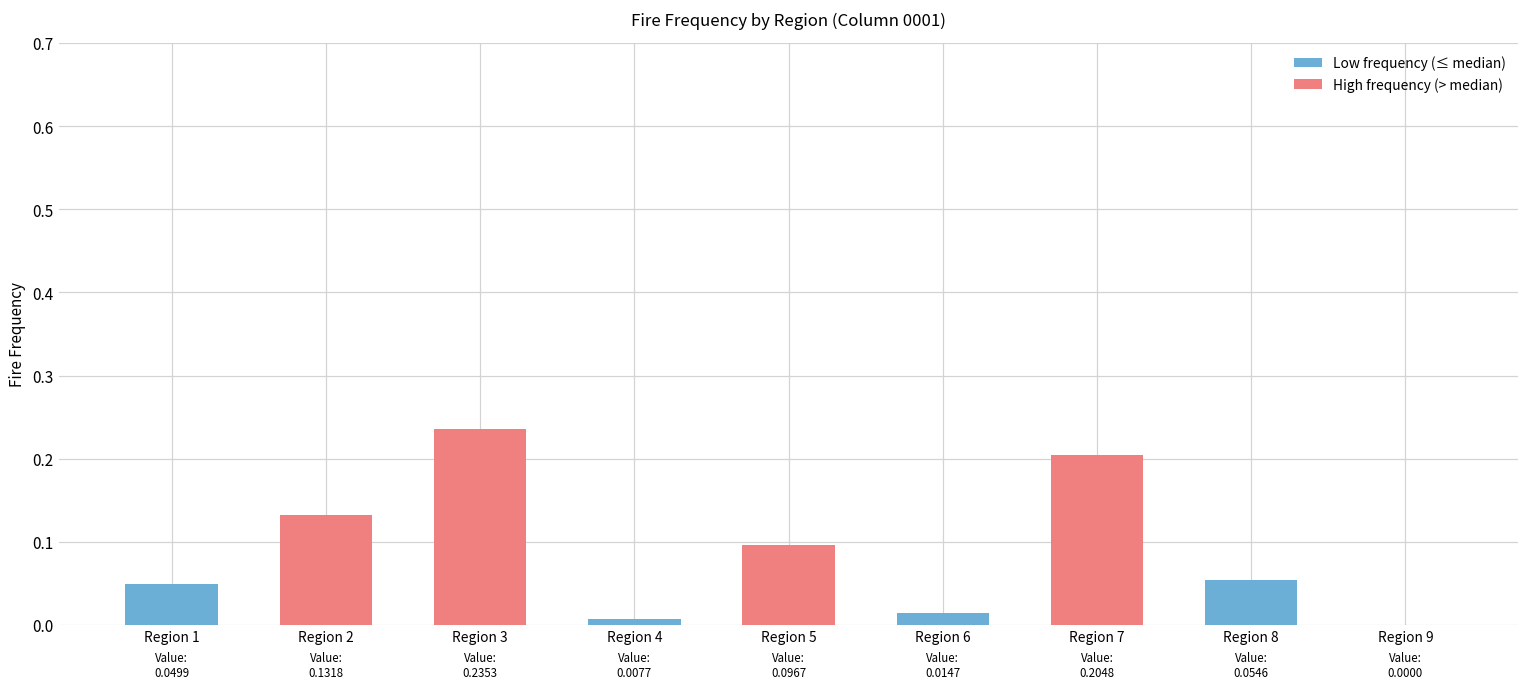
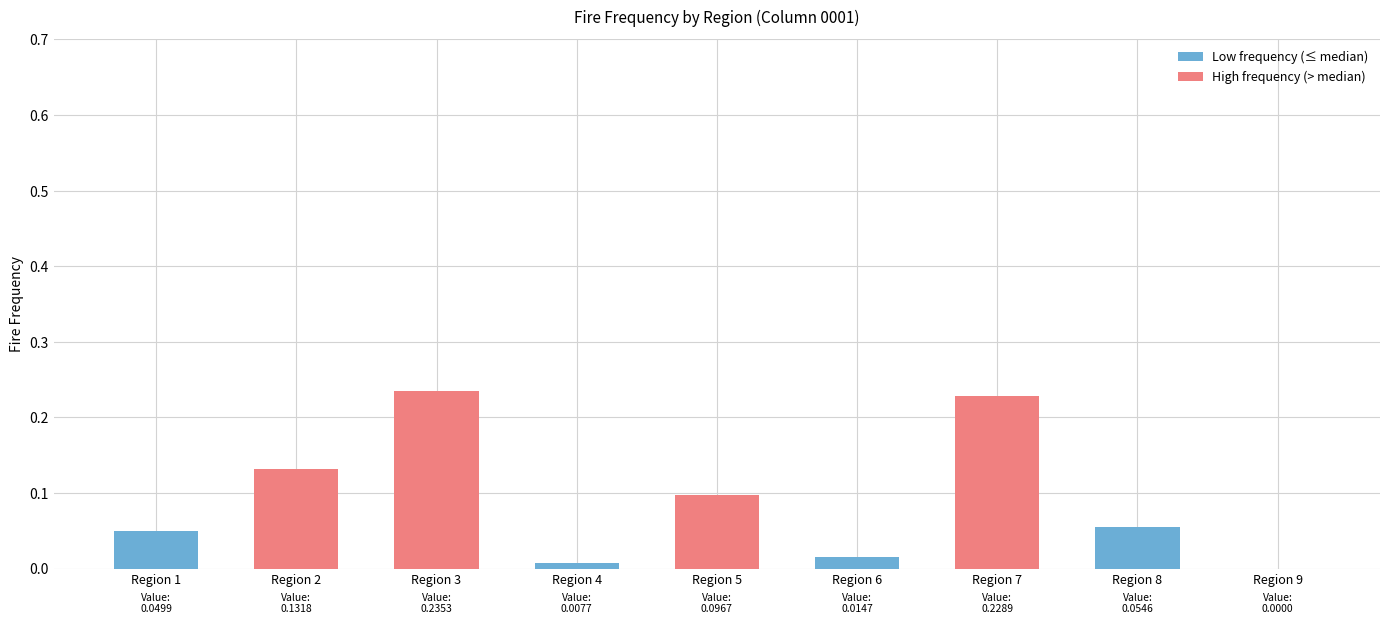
  {
-   "Region 7": 0.2048,
+   "Region 7": 0.2289,
    "Region 9": 0.0000
  }
